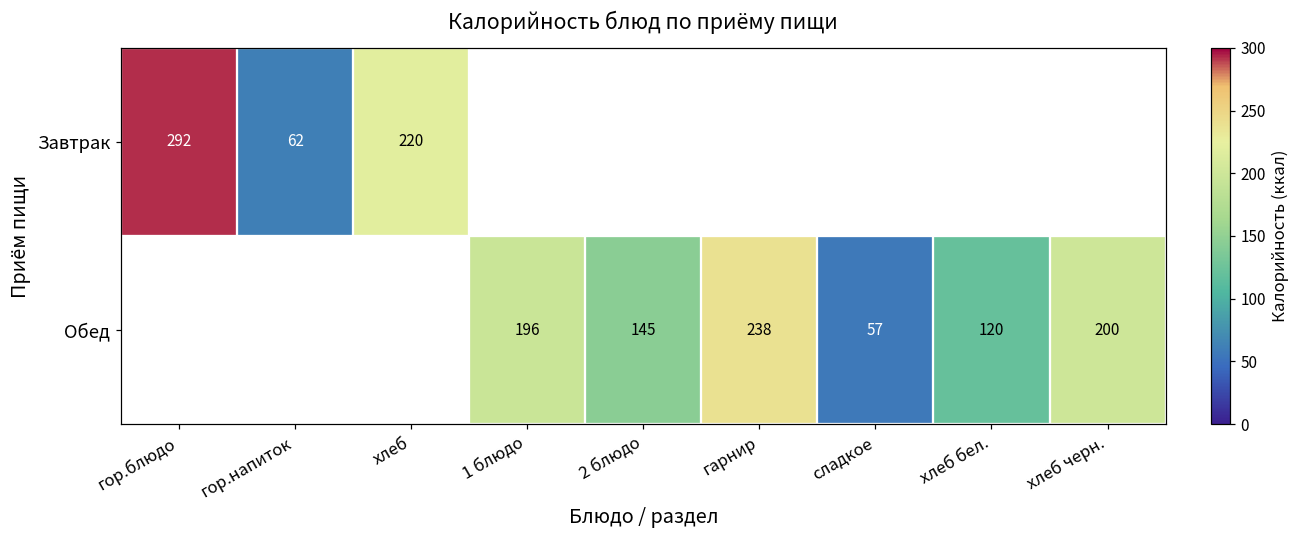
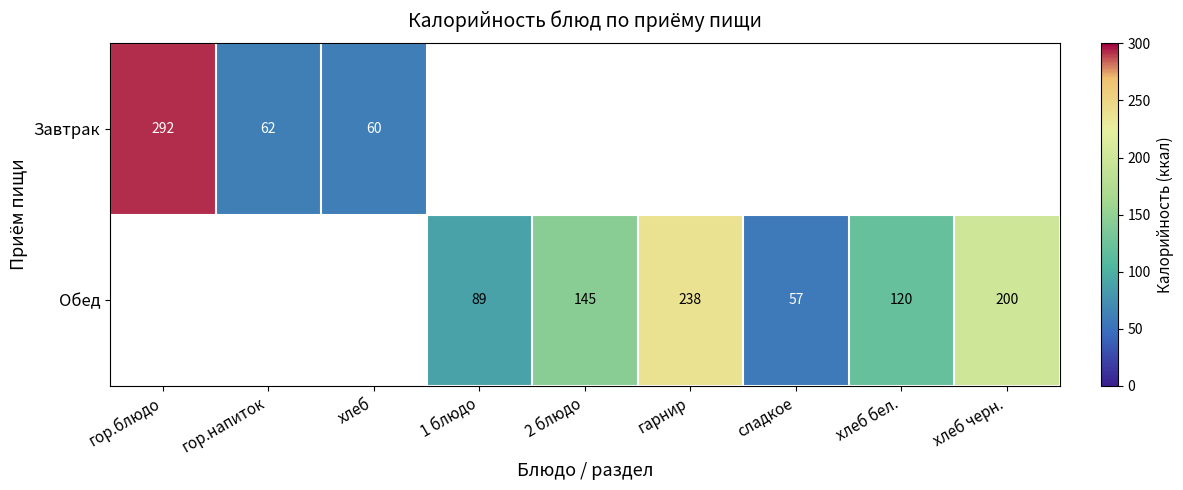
  {
    "Завтрак": {
      "гор.блюдо": 292,
      "гор.напиток": 62,
-     "хлеб": 220
+     "хлеб": 60
    },
    "Обед": {
-     "1 блюдо": 196,
+     "1 блюдо": 89,
      "2 блюдо": 145,
      "гарнир": 238,
      "сладкое": 57,
      "хлеб бел.": 120,
      "хлеб черн.": 200
    }
  }
